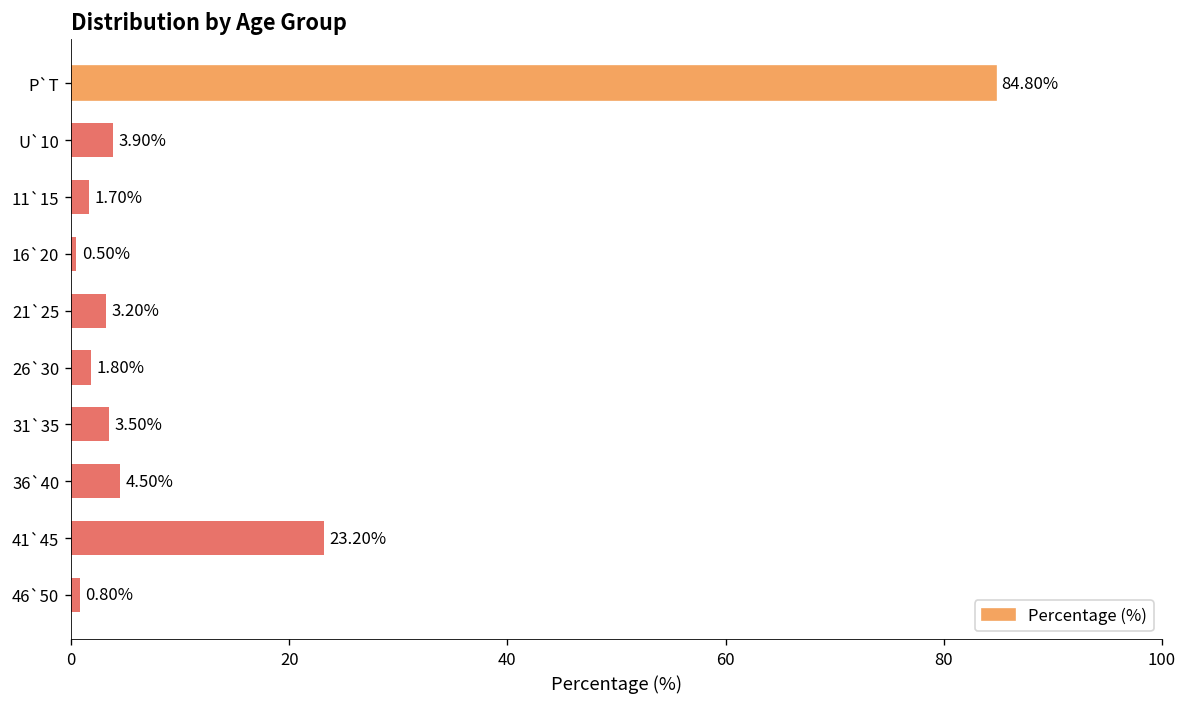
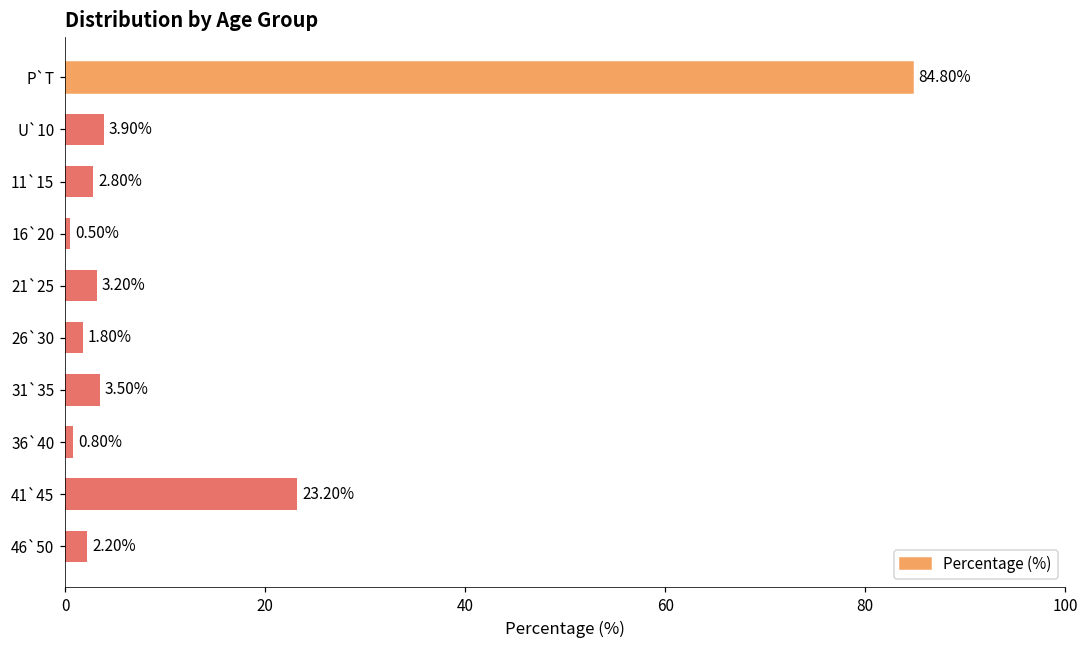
  {
    "P`T": "84.80%",
    "U`10": "3.90%",
-   "11`15": "1.70%",
+   "11`15": "2.80%",
    "16`20": "0.50%",
    "21`25": "3.20%",
    "26`30": "1.80%",
    "31`35": "3.50%",
-   "36`40": "4.50%",
+   "36`40": "0.80%",
    "41`45": "23.20%",
-   "46`50": "0.80%"
+   "46`50": "2.20%"
  }
